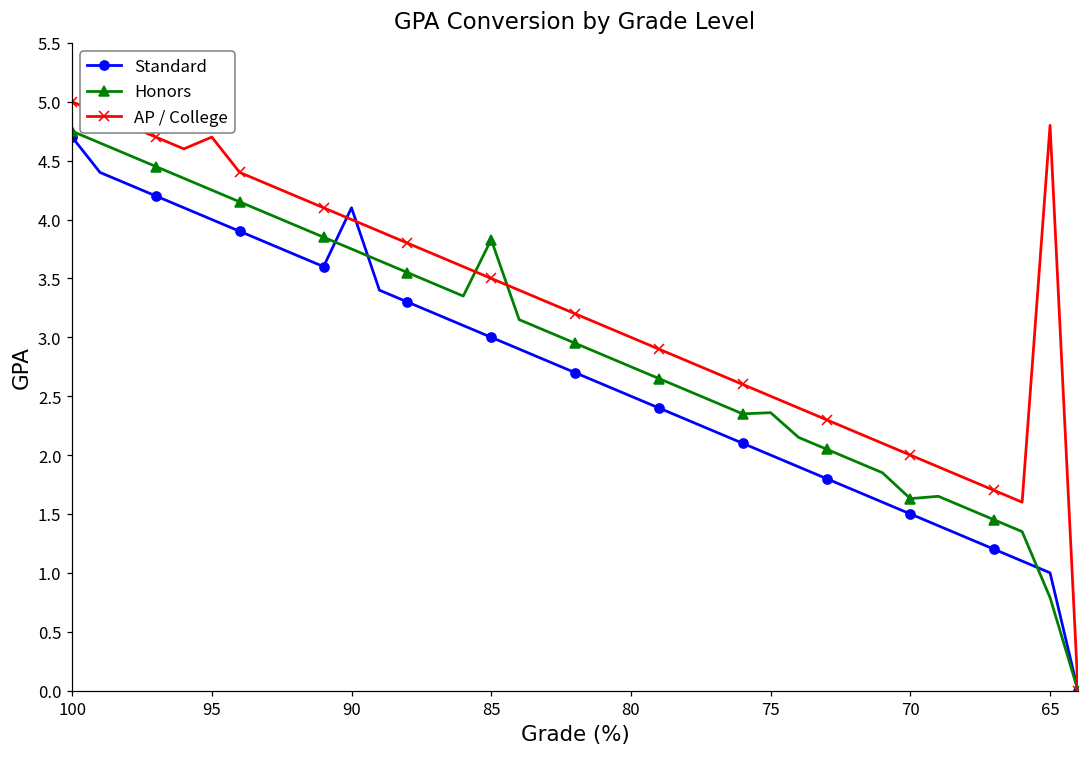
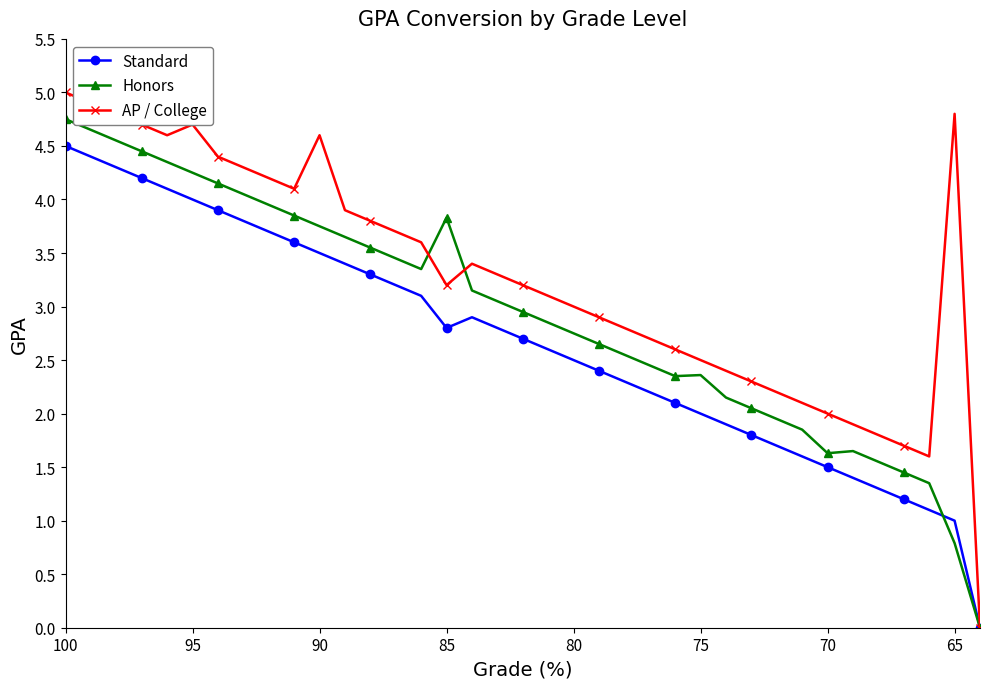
  {
    "Standard": {
-     "100": 4.7,
+     "100": 4.5,
      "95": 4.0,
-     "90": 4.1,
-     "85": 3.0,
+     "90": 3.5,
+     "85": 2.8,
      "80": 2.5,
      "75": 2.0,
      "70": 1.5,
      "65": 1.0
    },
    "Honors": {
      "100": 4.75,
      "95": 4.25,
      "90": 3.75,
      "85": 3.83,
      "80": 2.75,
      "75": 2.36,
      "70": 1.63,
      "65": 0.8
    },
    "AP / College": {
      "100": 5.0,
-     "90": 4.0,
-     "85": 3.5,
+     "90": 4.6,
+     "85": 3.2,
      "80": 3.0,
      "75": 2.5,
      "70": 2.0,
      "65": 4.8
    }
  }
